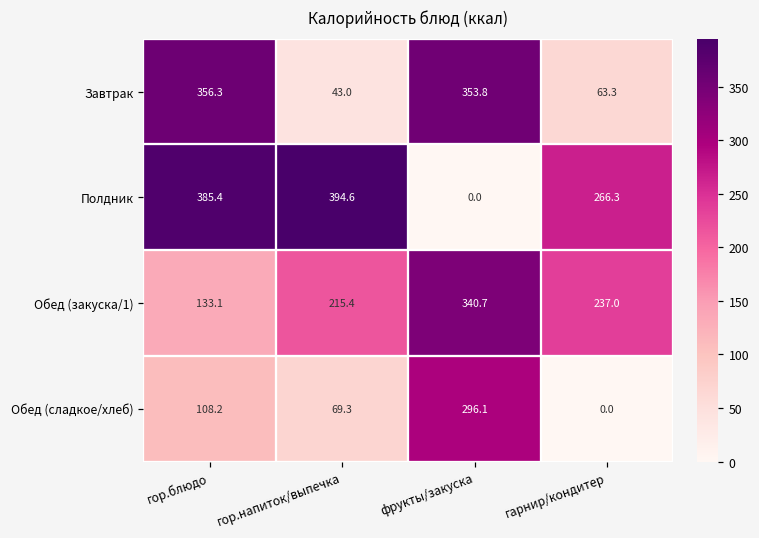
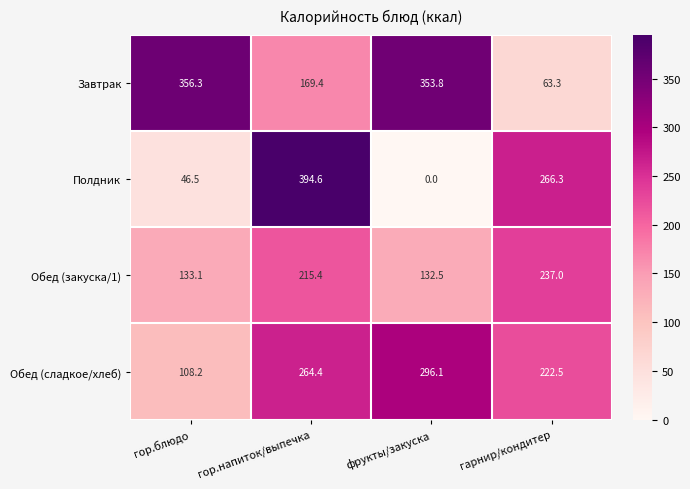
  {
    "Завтрак": {
      "гор.блюдо": 356.3,
-     "гор.напиток/выпечка": 43.0,
+     "гор.напиток/выпечка": 169.4,
      "фрукты/закуска": 353.8,
      "гарнир/кондитер": 63.3
    },
    "Полдник": {
-     "гор.блюдо": 385.4,
+     "гор.блюдо": 46.5,
      "гор.напиток/выпечка": 394.6,
      "фрукты/закуска": 0.0,
      "гарнир/кондитер": 266.3
    },
    "Обед (закуска/1)": {
      "гор.блюдо": 133.1,
      "гор.напиток/выпечка": 215.4,
-     "фрукты/закуска": 340.7,
+     "фрукты/закуска": 132.5,
      "гарнир/кондитер": 237.0
    },
    "Обед (сладкое/хлеб)": {
      "гор.блюдо": 108.2,
-     "гор.напиток/выпечка": 69.3,
+     "гор.напиток/выпечка": 264.4,
      "фрукты/закуска": 296.1,
-     "гарнир/кондитер": 0.0
+     "гарнир/кондитер": 222.5
    }
  }
